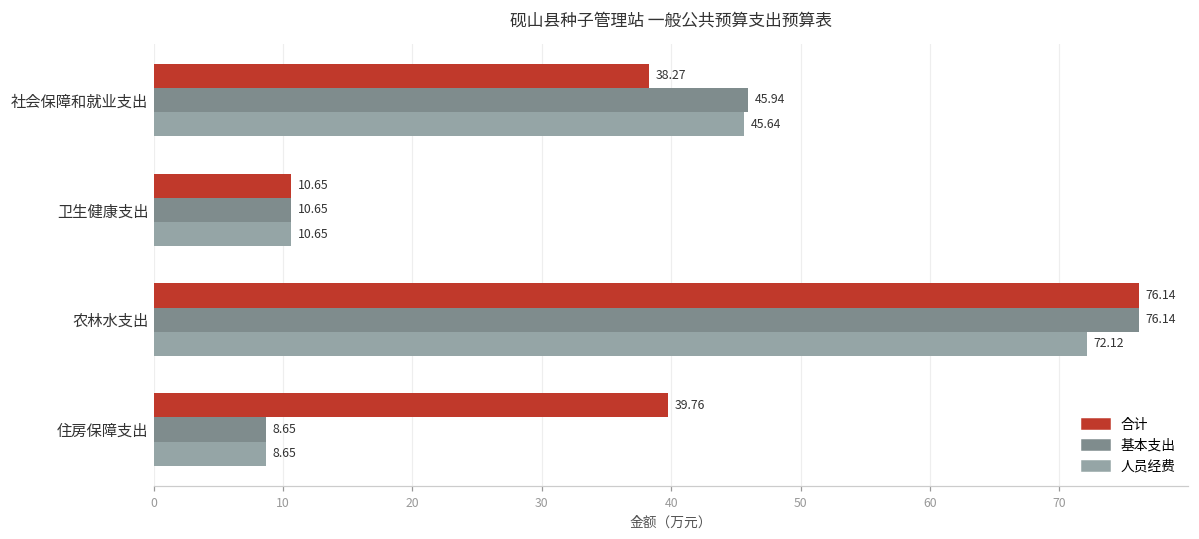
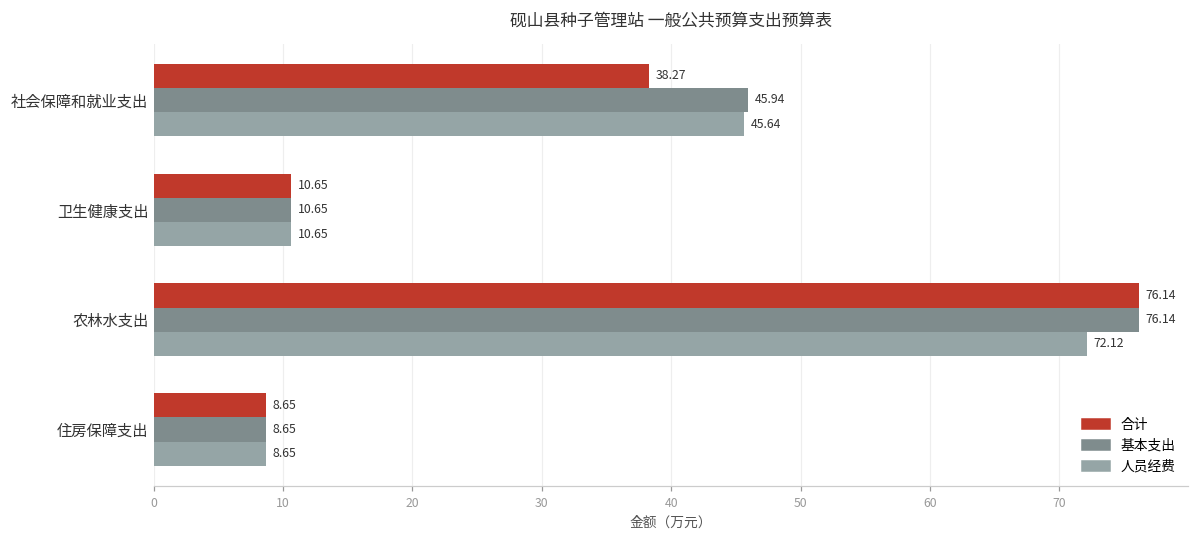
  {
    "合计": {
      "社会保障和就业支出": 38.27,
      "卫生健康支出": 10.65,
      "农林水支出": 76.14,
-     "住房保障支出": 39.76
+     "住房保障支出": 8.65
    }
  }
